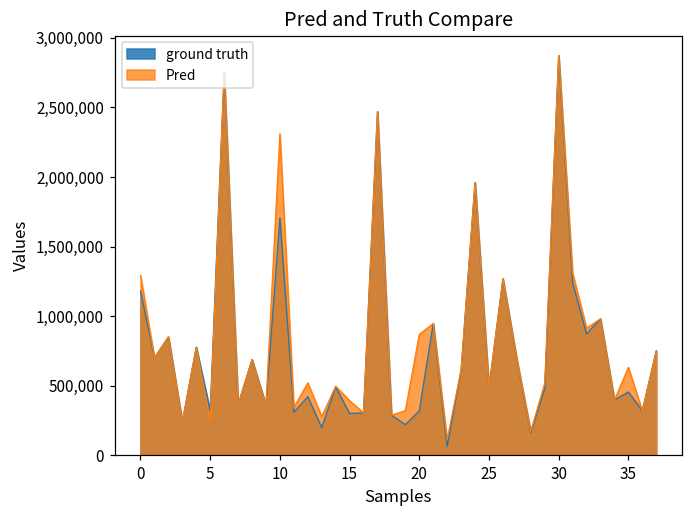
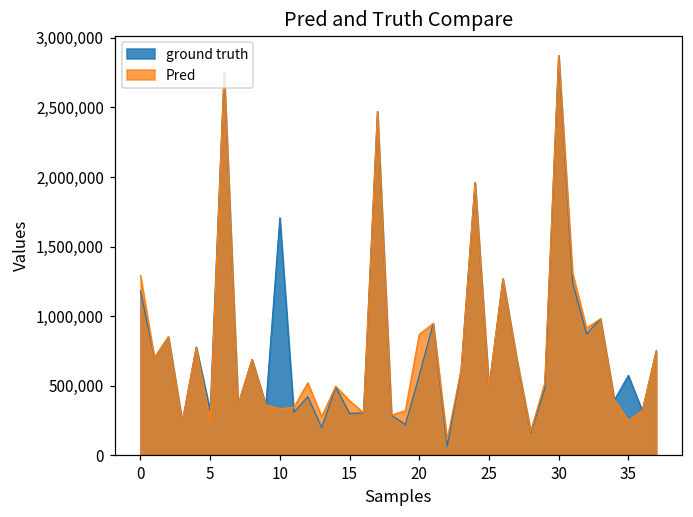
  {
    "ground truth": {
      "0": "1,180,000",
      "5": "320,000",
      "10": "1,710,000",
      "15": "300,000",
-     "20": "320,000",
-     "35": "450,000"
+     "20": "570,000",
+     "35": "570,000"
    },
    "Pred": {
      "0": "1,290,000",
      "5": "250,000",
-     "10": "2,310,000",
+     "10": "330,000",
      "15": "390,000",
      "20": "870,000",
-     "35": "630,000"
+     "35": "250,000"
    }
  }
